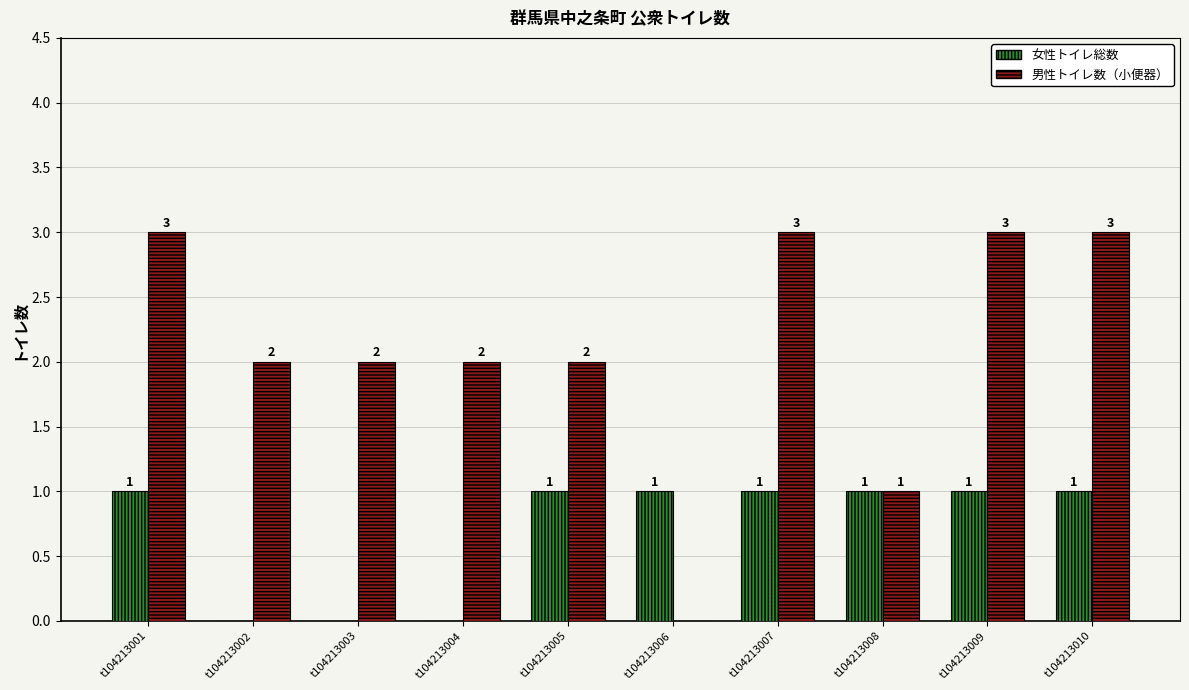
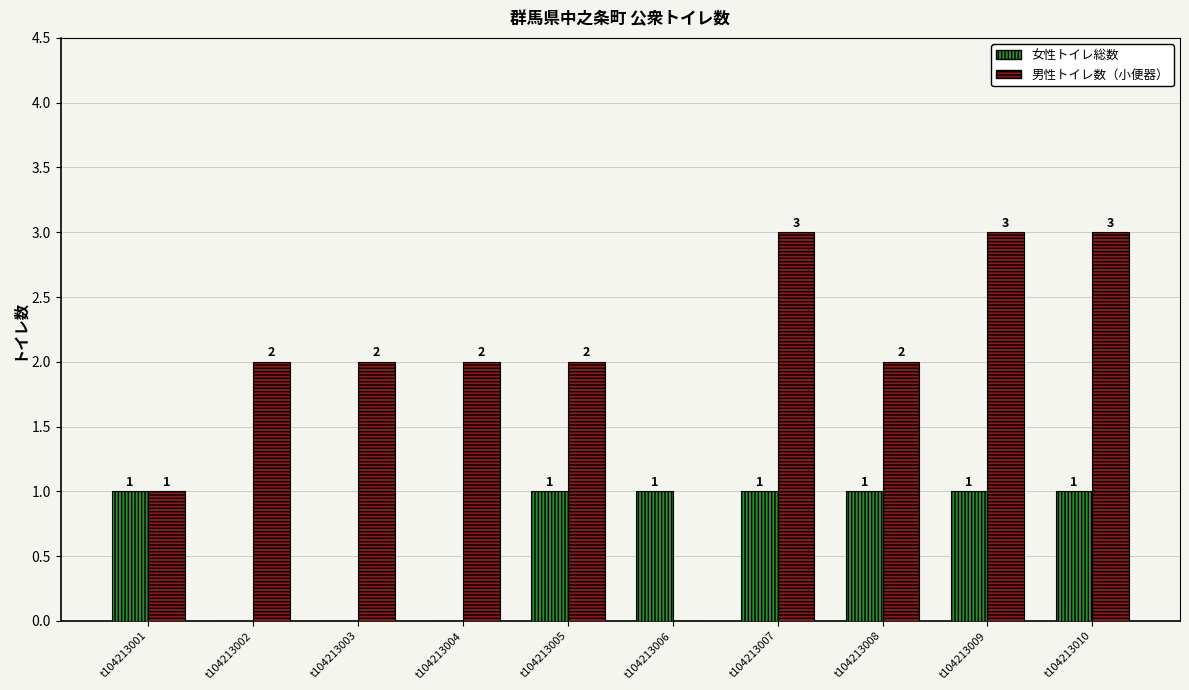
  {
    "女性トイレ総数": {
      "t104213001": 1,
      "t104213005": 1,
      "t104213006": 1,
      "t104213007": 1,
      "t104213008": 1,
      "t104213009": 1,
      "t104213010": 1
    },
    "男性トイレ数（小便器）": {
-     "t104213001": 3,
+     "t104213001": 1,
      "t104213002": 2,
      "t104213003": 2,
      "t104213004": 2,
      "t104213005": 2,
      "t104213007": 3,
-     "t104213008": 1,
+     "t104213008": 2,
      "t104213009": 3,
      "t104213010": 3
    }
  }
